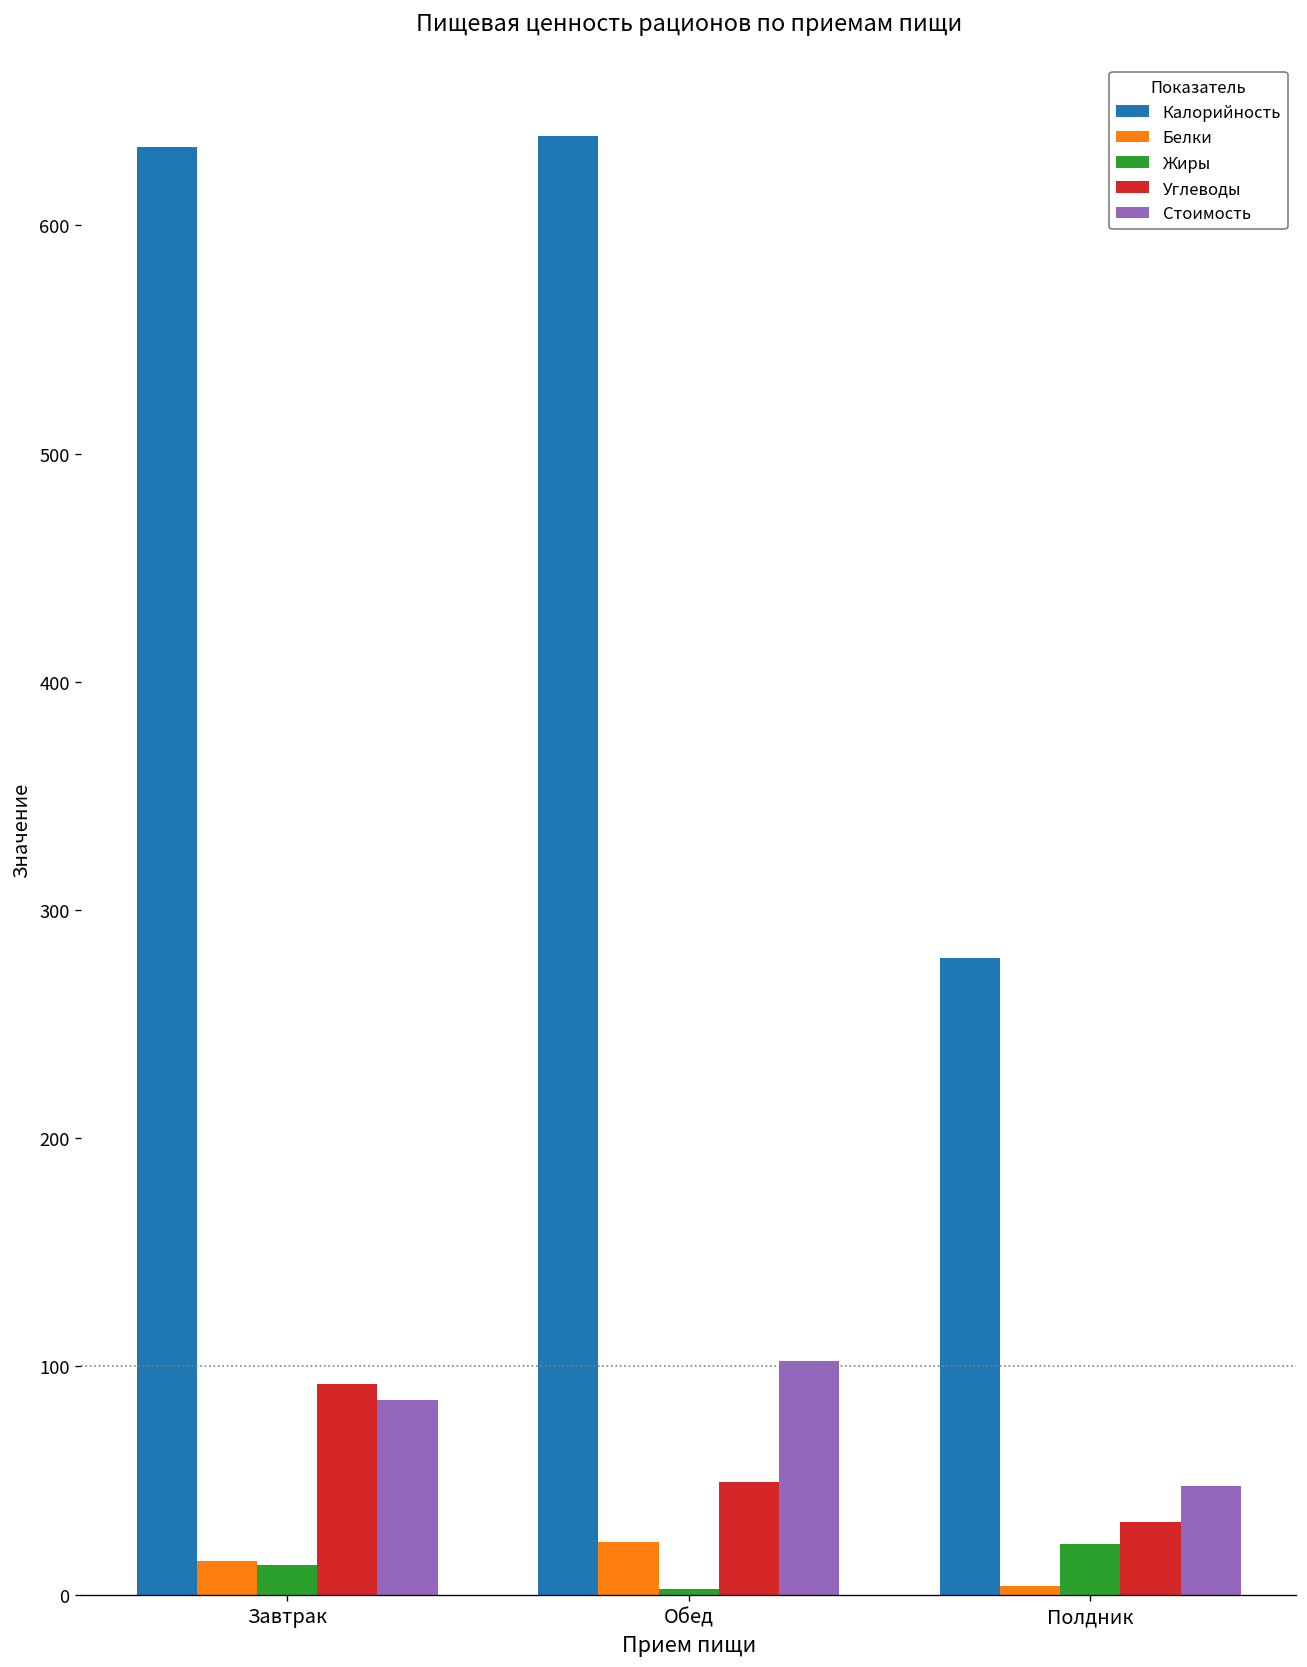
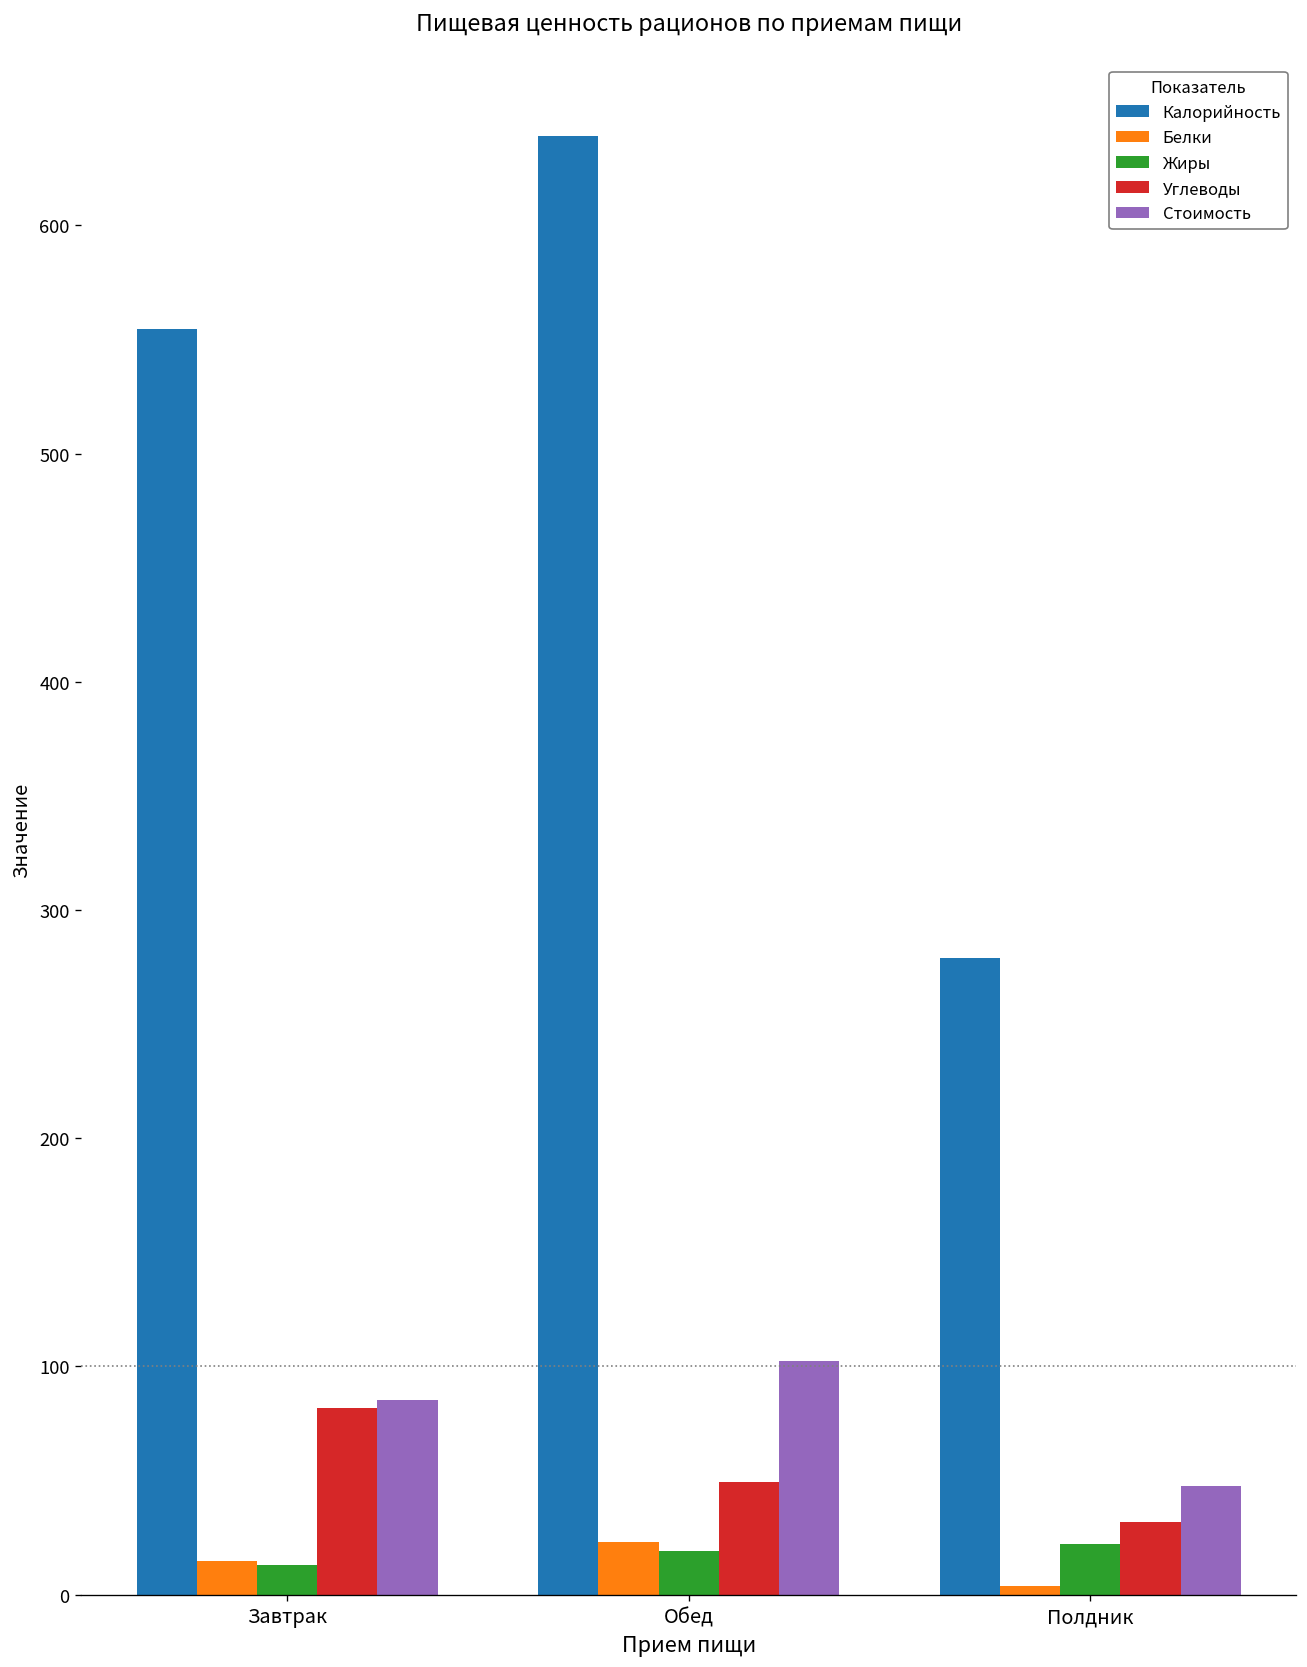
  {
    "Калорийность": {
-     "Завтрак": 634,
+     "Завтрак": 555,
      "Обед": 639,
      "Полдник": 279
    },
    "Белки": {
      "Завтрак": 15,
      "Обед": 23,
      "Полдник": 4
    },
    "Жиры": {
      "Завтрак": 13,
-     "Обед": 3,
+     "Обед": 19,
      "Полдник": 22
    },
    "Углеводы": {
-     "Завтрак": 93,
+     "Завтрак": 82,
      "Обед": 49,
      "Полдник": 32
    },
    "Стоимость": {
      "Завтрак": 85,
      "Обед": 102,
      "Полдник": 48
    }
  }
